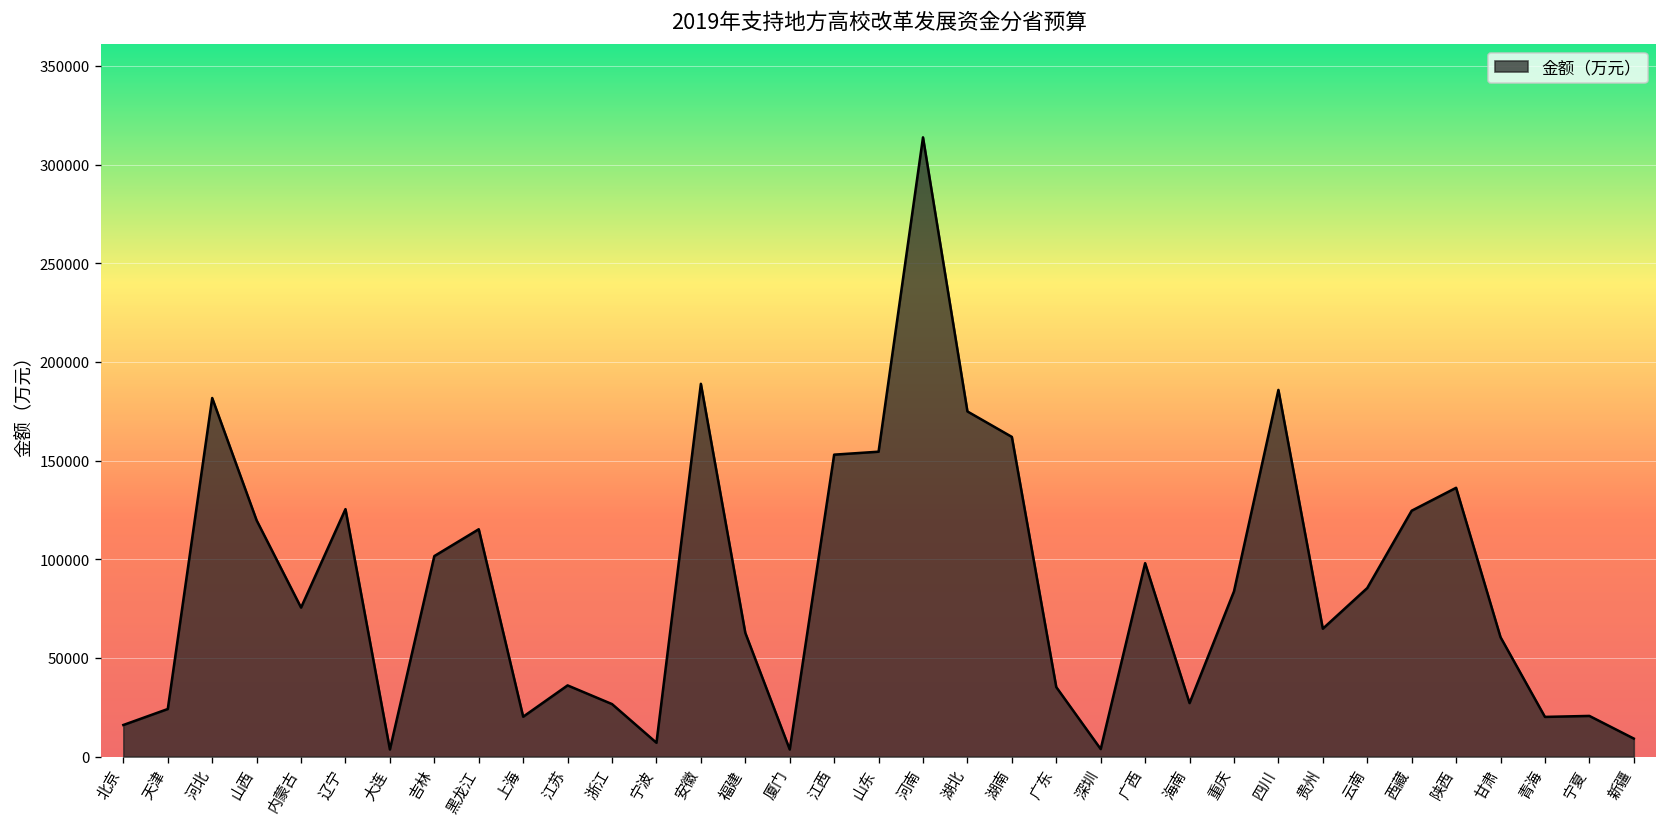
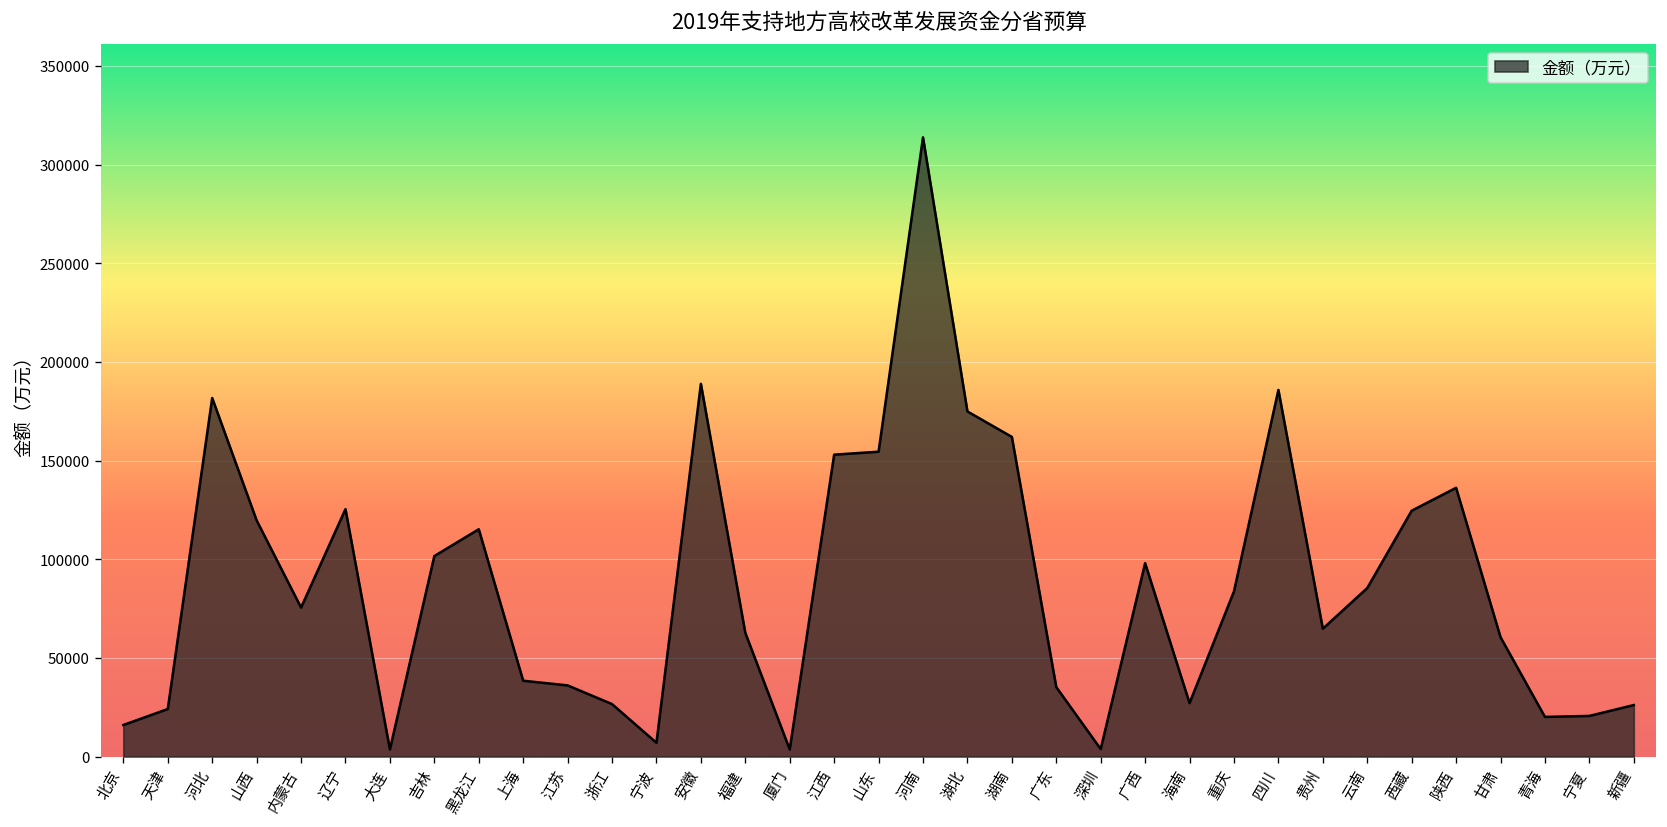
  {
    "北京": 16000,
    "天津": 24000,
    "河北": 182000,
    "山西": 120000,
    "内蒙古": 76000,
    "辽宁": 125000,
    "大连": 4000,
    "吉林": 102000,
    "黑龙江": 115000,
-   "上海": 20000,
+   "上海": 38000,
    "江苏": 36000,
    "浙江": 27000,
    "宁波": 7000,
    "安徽": 189000,
    "福建": 63000,
    "厦门": 4000,
    "江西": 153000,
    "山东": 155000,
    "河南": 314000,
    "湖北": 175000,
    "湖南": 162000,
    "广东": 35000,
    "深圳": 4000,
    "广西": 98000,
    "海南": 27000,
    "重庆": 84000,
    "四川": 186000,
    "贵州": 65000,
    "云南": 85000,
    "西藏": 125000,
    "陕西": 136000,
    "甘肃": 61000,
    "青海": 20000,
    "宁夏": 21000,
-   "新疆": 9000
+   "新疆": 26000
  }
